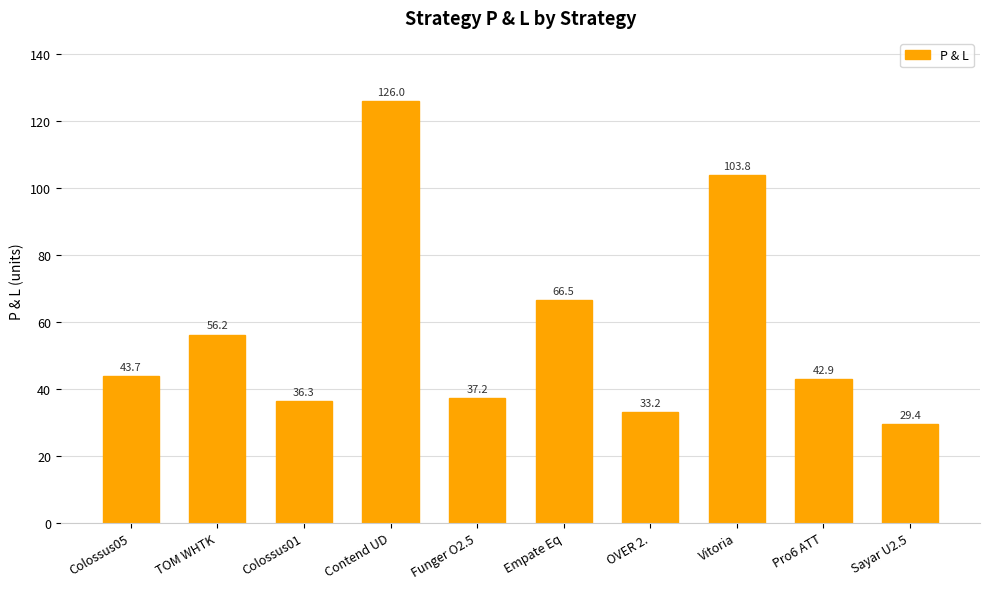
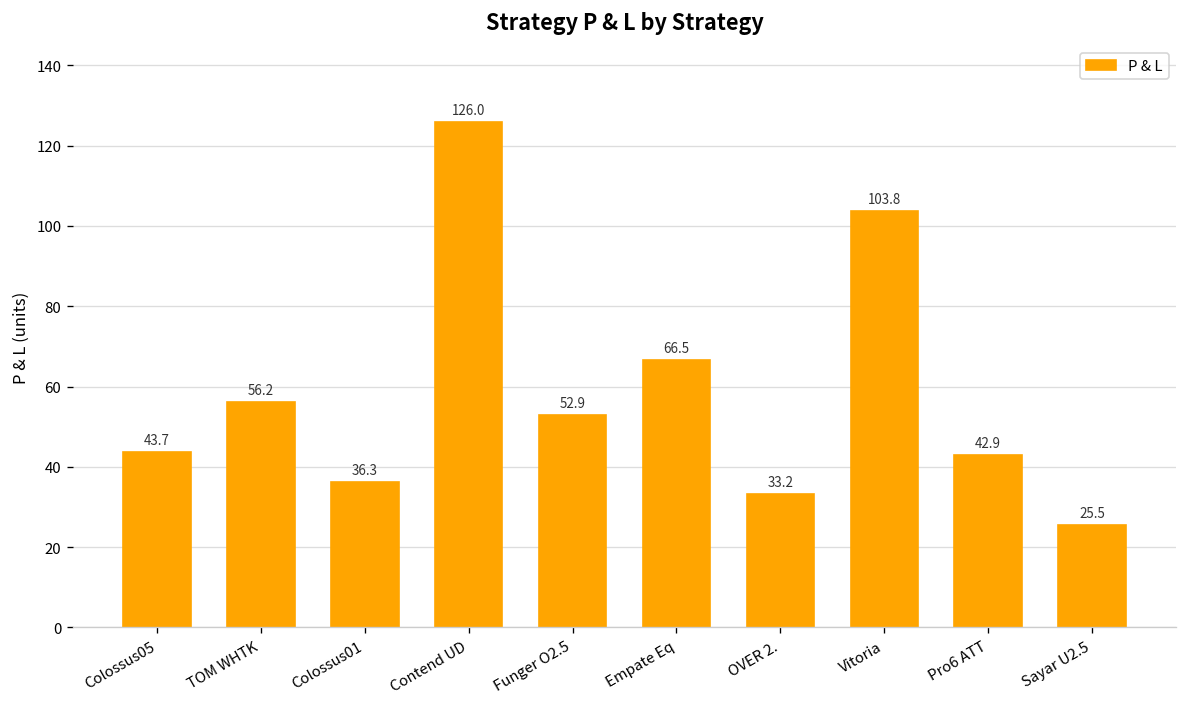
  {
    "Colossus05": 43.7,
    "TOM WHTK": 56.2,
    "Colossus01": 36.3,
    "Contend UD": 126.0,
-   "Funger O2.5": 37.2,
+   "Funger O2.5": 52.9,
    "Empate Eq": 66.5,
    "OVER 2.": 33.2,
    "Vitoria": 103.8,
    "Pro6 ATT": 42.9,
-   "Sayar U2.5": 29.4
+   "Sayar U2.5": 25.5
  }
